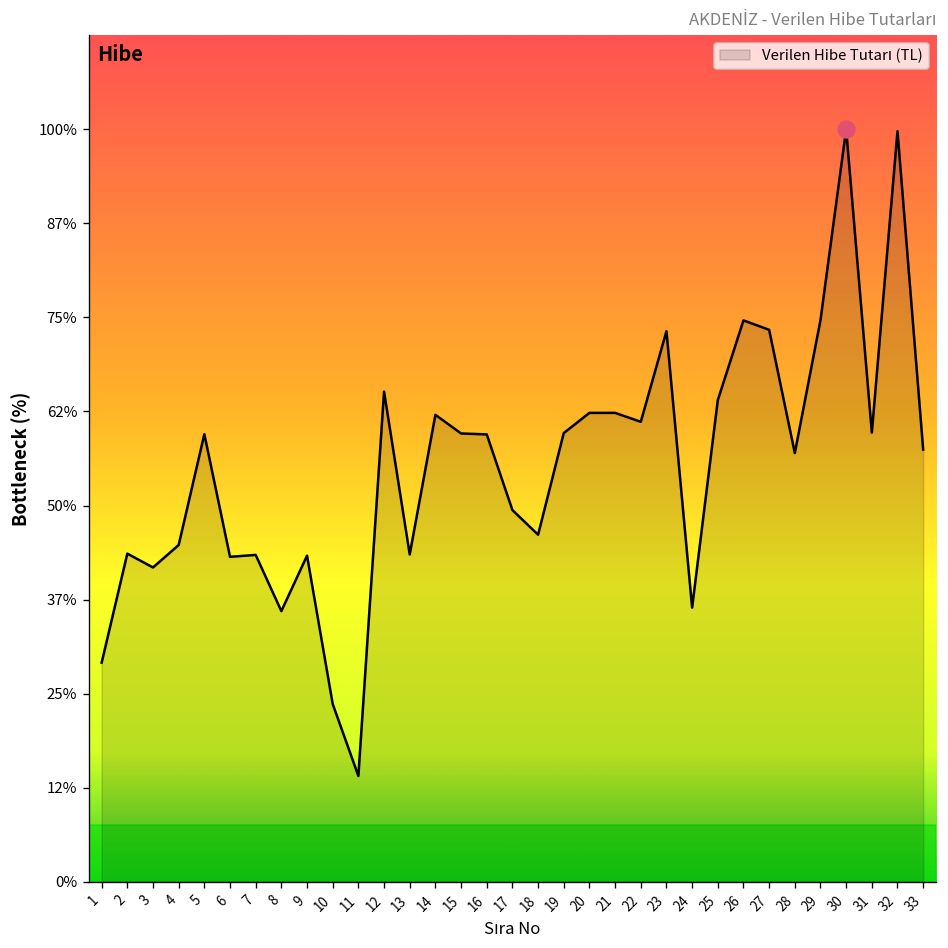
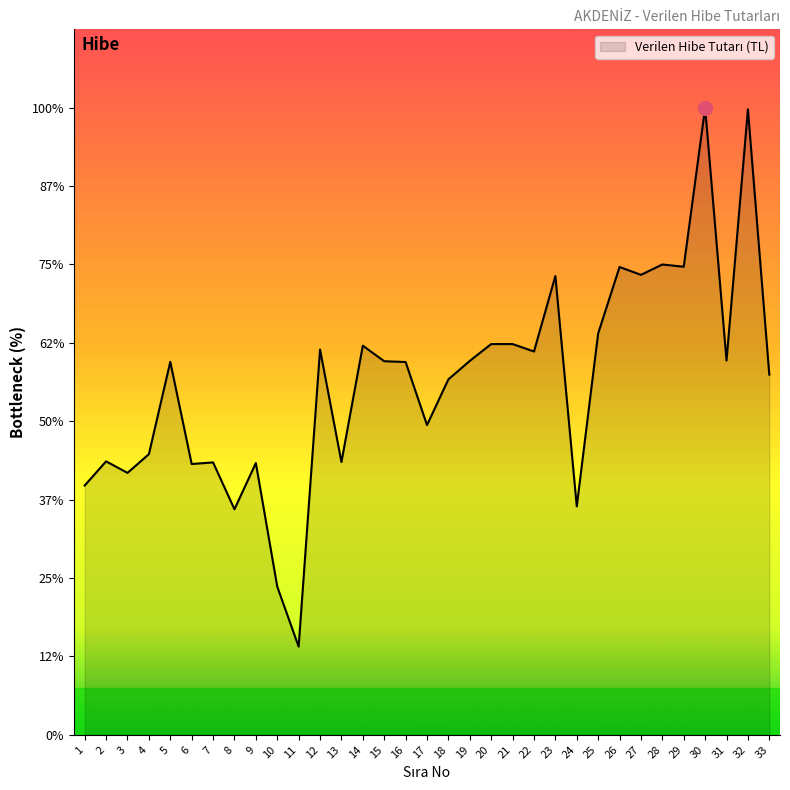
  {
    "Verilen Hibe Tutarı (TL)": {
-     "1": "29%",
+     "1": "40%",
      "2": "44%",
      "3": "42%",
      "4": "45%",
      "5": "59%",
      "6": "43%",
      "7": "43%",
      "8": "36%",
      "9": "43%",
      "10": "24%",
      "11": "14%",
-     "12": "65%",
+     "12": "61%",
      "13": "44%",
      "14": "62%",
      "15": "60%",
      "16": "59%",
      "17": "49%",
-     "18": "46%",
+     "18": "57%",
      "19": "60%",
      "20": "62%",
      "21": "62%",
      "22": "61%",
      "23": "73%",
      "24": "36%",
      "25": "64%",
      "26": "75%",
      "27": "73%",
-     "28": "57%",
+     "28": "75%",
      "29": "75%",
      "31": "60%",
      "32": "100%",
      "33": "57%"
    }
  }
